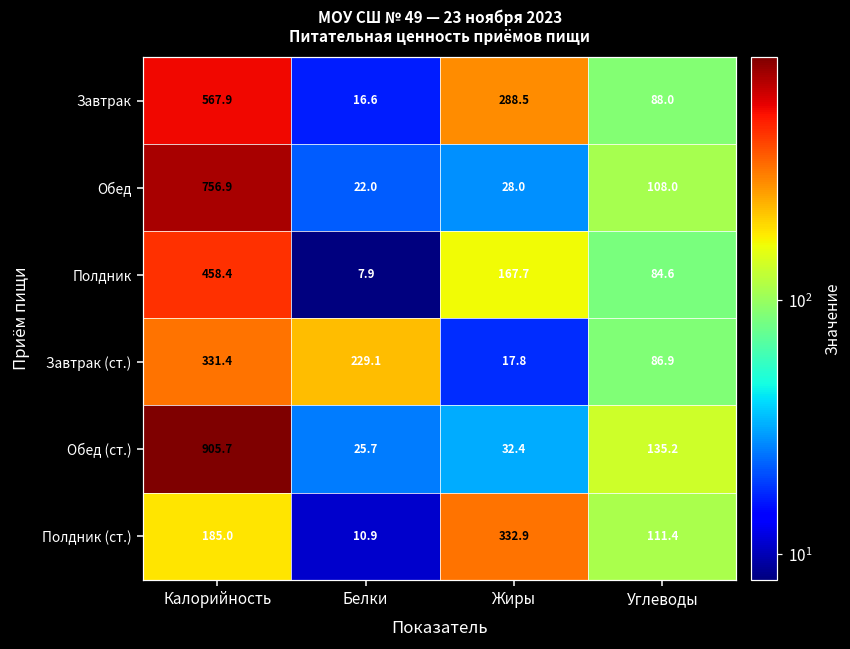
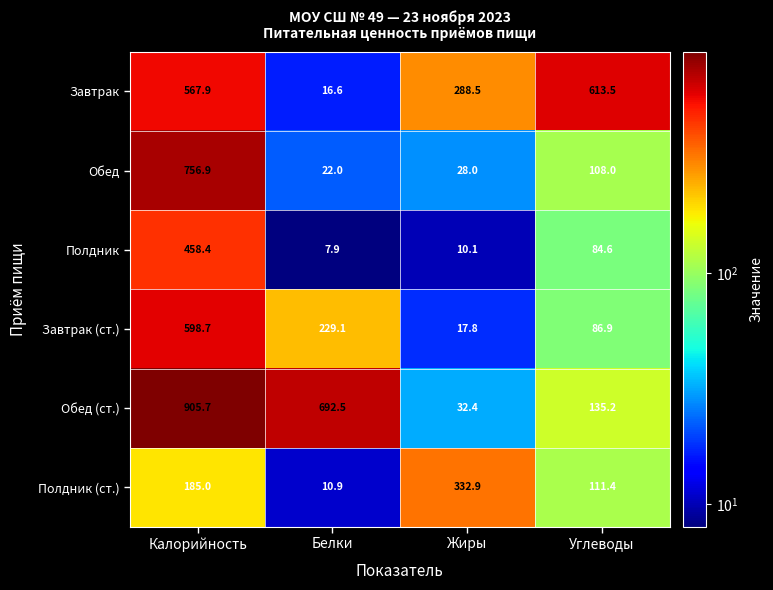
  {
    "Завтрак": {
      "Калорийность": 567.9,
      "Белки": 16.6,
      "Жиры": 288.5,
-     "Углеводы": 88.0
+     "Углеводы": 613.5
    },
    "Обед": {
      "Калорийность": 756.9,
      "Белки": 22.0,
      "Жиры": 28.0,
      "Углеводы": 108.0
    },
    "Полдник": {
      "Калорийность": 458.4,
      "Белки": 7.9,
-     "Жиры": 167.7,
+     "Жиры": 10.1,
      "Углеводы": 84.6
    },
    "Завтрак (ст.)": {
-     "Калорийность": 331.4,
+     "Калорийность": 598.7,
      "Белки": 229.1,
      "Жиры": 17.8,
      "Углеводы": 86.9
    },
    "Обед (ст.)": {
      "Калорийность": 905.7,
-     "Белки": 25.7,
+     "Белки": 692.5,
      "Жиры": 32.4,
      "Углеводы": 135.2
    },
    "Полдник (ст.)": {
      "Калорийность": 185.0,
      "Белки": 10.9,
      "Жиры": 332.9,
      "Углеводы": 111.4
    }
  }
